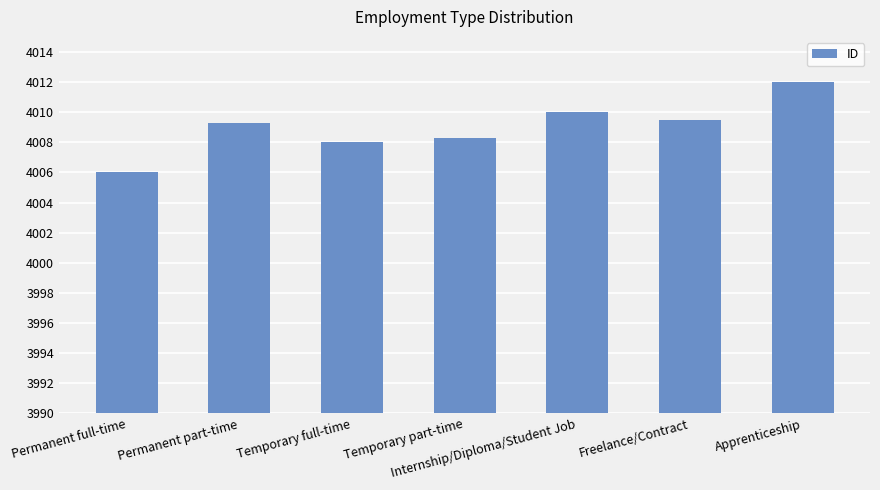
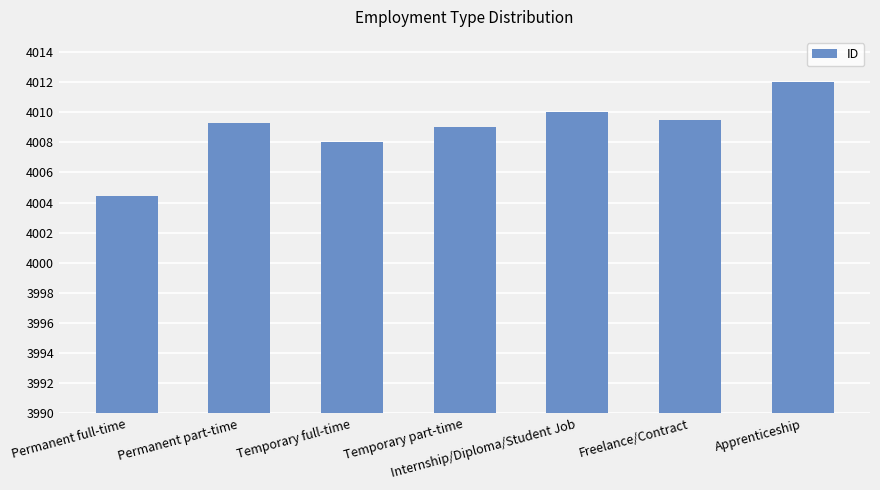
  {
-   "Permanent full-time": 4006.0,
+   "Permanent full-time": 4004.4,
    "Permanent part-time": 4009.3,
    "Temporary full-time": 4008.0,
-   "Temporary part-time": 4008.3,
+   "Temporary part-time": 4009.0,
    "Internship/Diploma/Student Job": 4010.0,
    "Freelance/Contract": 4009.5,
    "Apprenticeship": 4012.0
  }
